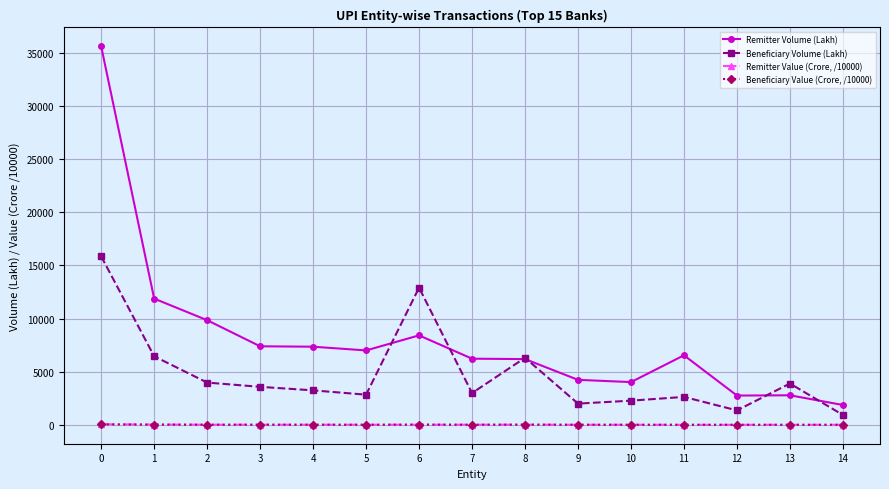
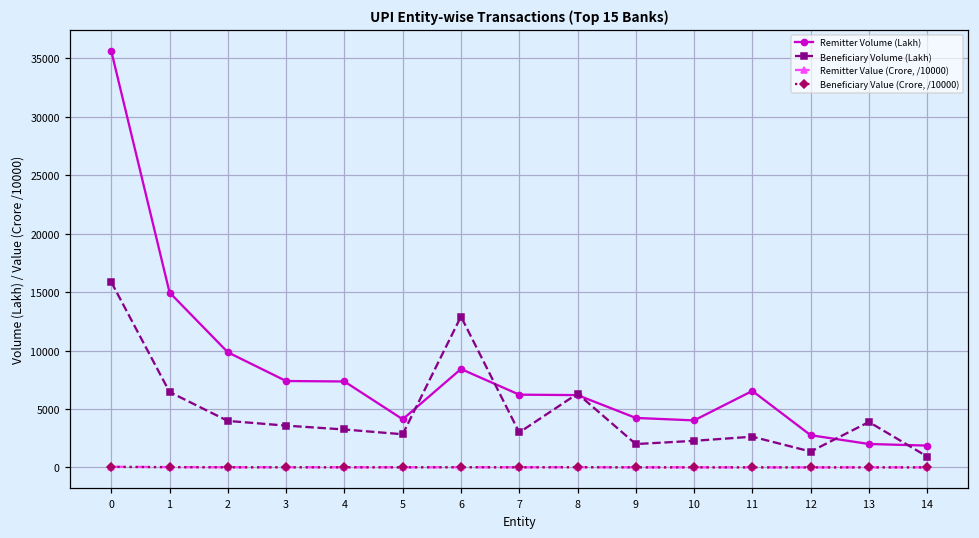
  {
    "Remitter Volume (Lakh)": {
      "0": 35600,
-     "1": 11900,
+     "1": 15000,
      "2": 9900,
      "3": 7400,
      "4": 7400,
-     "5": 7000,
+     "5": 4100,
      "6": 8400,
      "7": 6200,
      "9": 4200,
      "10": 4000,
      "11": 6500,
      "12": 2800,
-     "13": 2800,
+     "13": 2000,
      "14": 1900
    }
  }
